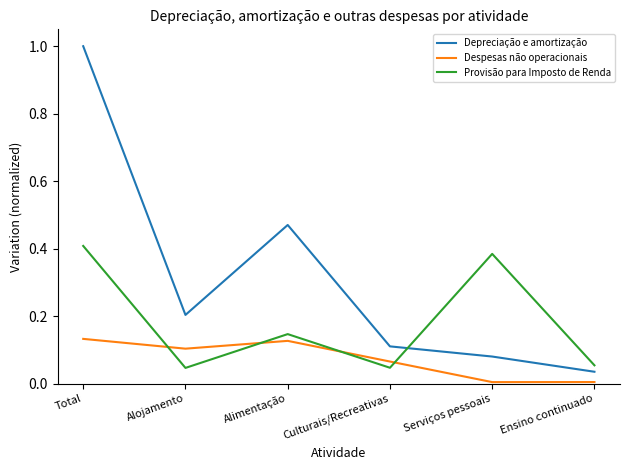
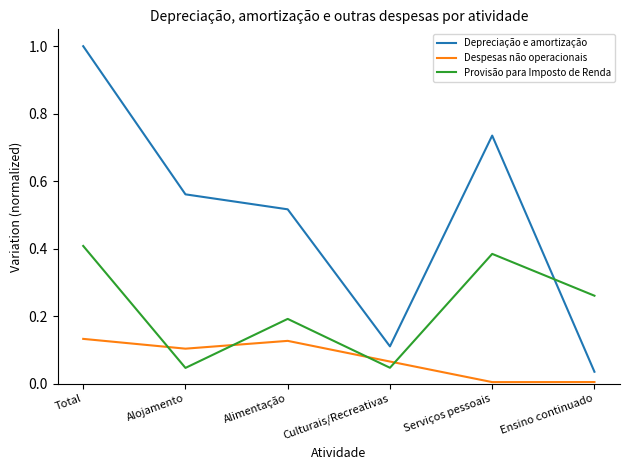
  {
    "Depreciação e amortização": {
      "Total": 1.00,
-     "Alojamento": 0.20,
-     "Alimentação": 0.47,
+     "Alojamento": 0.56,
+     "Alimentação": 0.52,
      "Culturais/Recreativas": 0.11,
-     "Serviços pessoais": 0.08,
+     "Serviços pessoais": 0.74,
      "Ensino continuado": 0.04
    },
    "Despesas não operacionais": {
      "Total": 0.13,
      "Alojamento": 0.10,
      "Alimentação": 0.13,
      "Culturais/Recreativas": 0.07,
      "Serviços pessoais": 0.00,
      "Ensino continuado": 0.01
    },
    "Provisão para Imposto de Renda": {
      "Total": 0.41,
      "Alojamento": 0.05,
-     "Alimentação": 0.15,
+     "Alimentação": 0.19,
      "Culturais/Recreativas": 0.05,
      "Serviços pessoais": 0.38,
-     "Ensino continuado": 0.05
+     "Ensino continuado": 0.26
    }
  }
